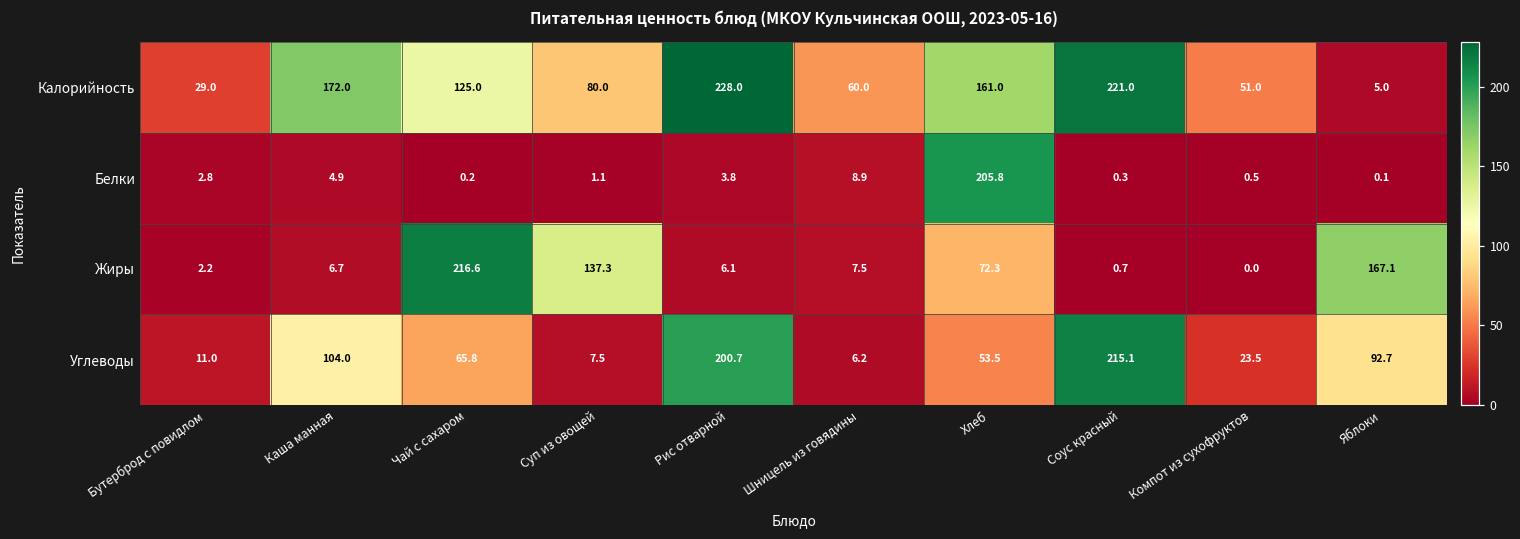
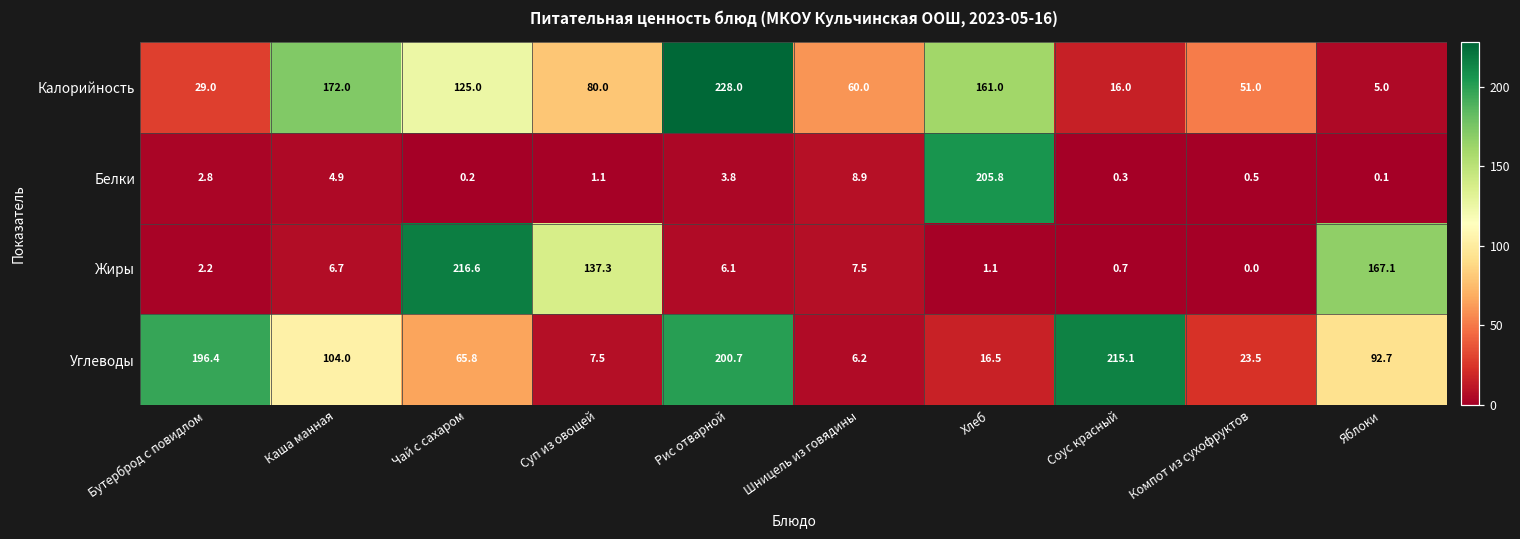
  {
    "Калорийность": {
      "Бутерброд с повидлом": 29.0,
      "Каша манная": 172.0,
      "Чай с сахаром": 125.0,
      "Суп из овощей": 80.0,
      "Рис отварной": 228.0,
      "Шницель из говядины": 60.0,
      "Хлеб": 161.0,
-     "Соус красный": 221.0,
+     "Соус красный": 16.0,
      "Компот из сухофруктов": 51.0,
      "Яблоки": 5.0
    },
    "Белки": {
      "Бутерброд с повидлом": 2.8,
      "Каша манная": 4.9,
      "Чай с сахаром": 0.2,
      "Суп из овощей": 1.1,
      "Рис отварной": 3.8,
      "Шницель из говядины": 8.9,
      "Хлеб": 205.8,
      "Соус красный": 0.3,
      "Компот из сухофруктов": 0.5,
      "Яблоки": 0.1
    },
    "Жиры": {
      "Бутерброд с повидлом": 2.2,
      "Каша манная": 6.7,
      "Чай с сахаром": 216.6,
      "Суп из овощей": 137.3,
      "Рис отварной": 6.1,
      "Шницель из говядины": 7.5,
-     "Хлеб": 72.3,
+     "Хлеб": 1.1,
      "Соус красный": 0.7,
      "Компот из сухофруктов": 0.0,
      "Яблоки": 167.1
    },
    "Углеводы": {
-     "Бутерброд с повидлом": 11.0,
+     "Бутерброд с повидлом": 196.4,
      "Каша манная": 104.0,
      "Чай с сахаром": 65.8,
      "Суп из овощей": 7.5,
      "Рис отварной": 200.7,
      "Шницель из говядины": 6.2,
-     "Хлеб": 53.5,
+     "Хлеб": 16.5,
      "Соус красный": 215.1,
      "Компот из сухофруктов": 23.5,
      "Яблоки": 92.7
    }
  }
